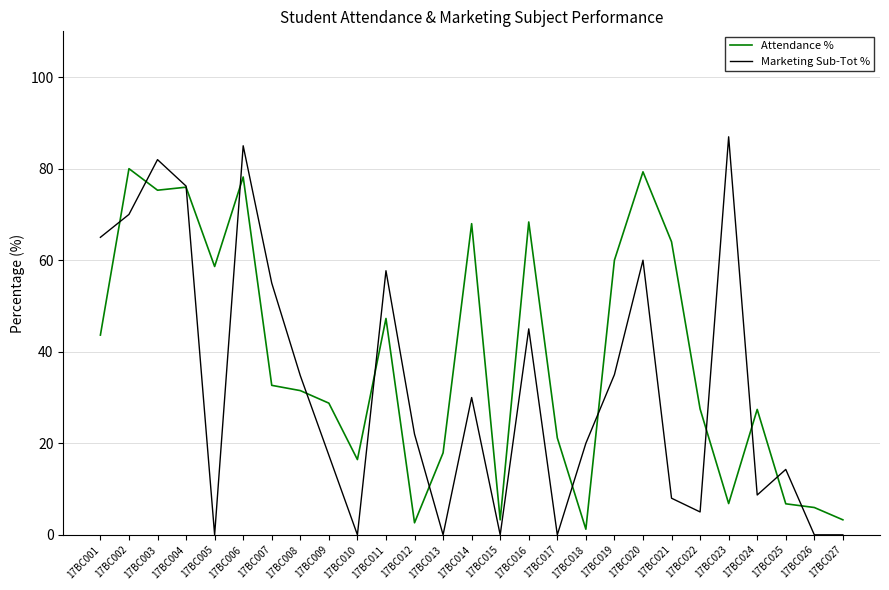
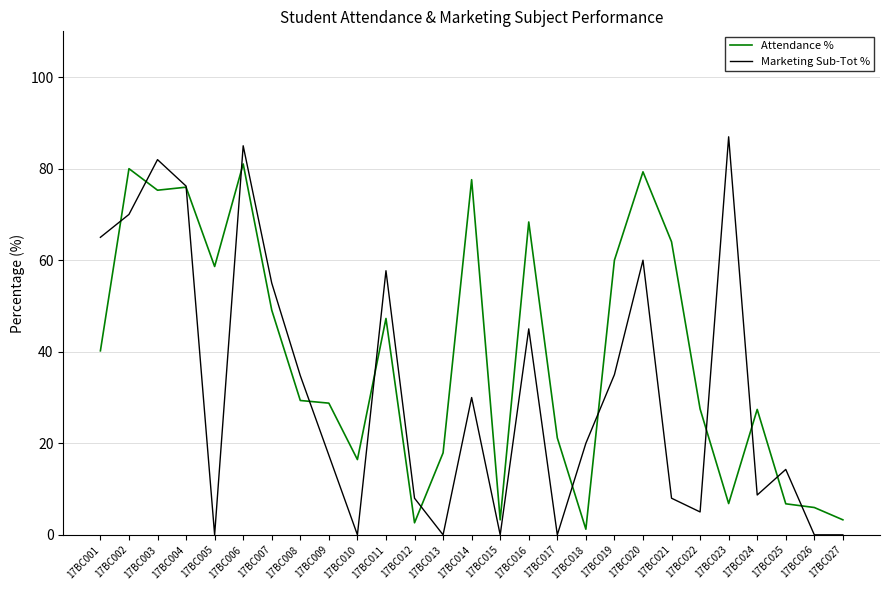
  {
    "Attendance %": {
-     "17BC001": 44,
+     "17BC001": 40,
      "17BC002": 80,
      "17BC003": 75,
      "17BC005": 59,
-     "17BC006": 78,
-     "17BC007": 33,
-     "17BC008": 32,
+     "17BC006": 81,
+     "17BC007": 49,
+     "17BC008": 29,
      "17BC009": 29,
      "17BC010": 16,
      "17BC011": 47,
      "17BC012": 3,
      "17BC013": 18,
-     "17BC014": 68,
+     "17BC014": 78,
      "17BC015": 3,
      "17BC016": 68,
      "17BC017": 21,
      "17BC018": 1,
      "17BC019": 60,
      "17BC020": 79,
      "17BC021": 64,
      "17BC022": 28,
      "17BC023": 7,
      "17BC024": 27,
      "17BC025": 7,
      "17BC026": 6,
      "17BC027": 3
    },
    "Marketing Sub-Tot %": {
      "17BC001": 65,
      "17BC002": 70,
      "17BC003": 82,
      "17BC005": 0,
      "17BC006": 85,
      "17BC007": 55,
      "17BC008": 35,
      "17BC009": 17,
      "17BC010": 0,
      "17BC011": 58,
-     "17BC012": 22,
+     "17BC012": 8,
      "17BC013": 0,
      "17BC014": 30,
      "17BC015": 0,
      "17BC016": 45,
      "17BC017": 0,
      "17BC018": 20,
      "17BC019": 35,
      "17BC020": 60,
      "17BC021": 8,
      "17BC022": 5,
      "17BC023": 87,
      "17BC024": 9,
      "17BC025": 14,
      "17BC026": 0,
      "17BC027": 0
    }
  }
